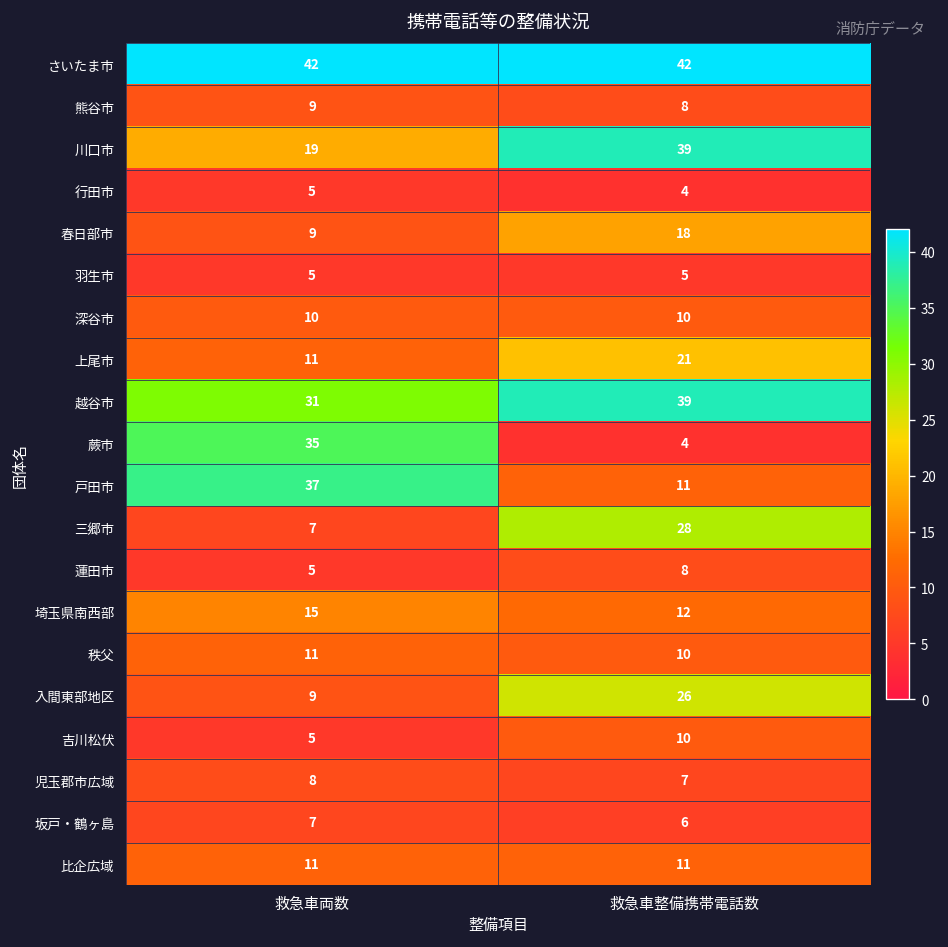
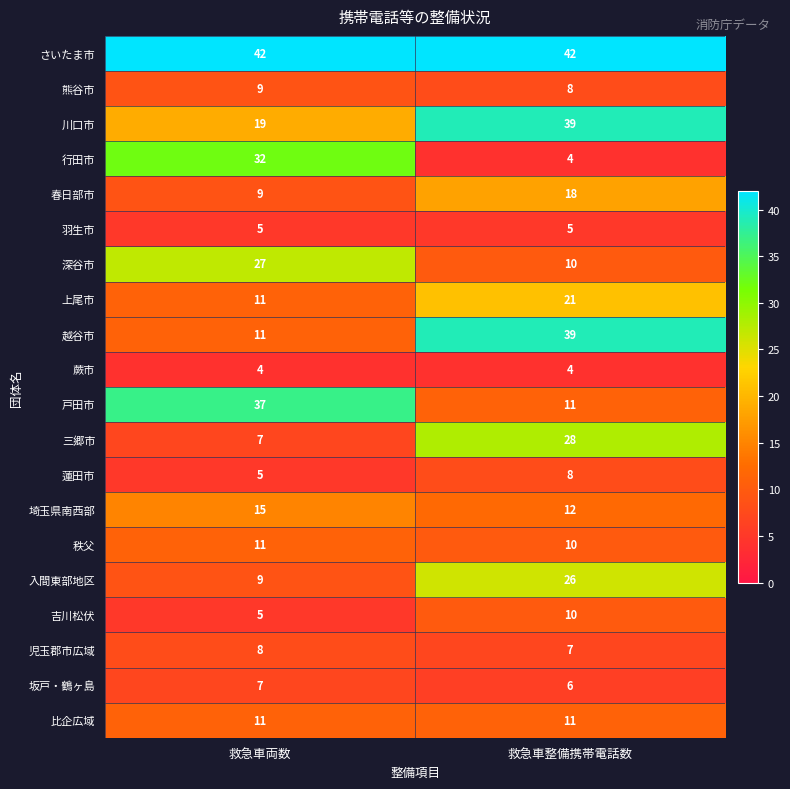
  {
    "さいたま市": {
      "救急車両数": 42,
      "救急車整備携帯電話数": 42
    },
    "熊谷市": {
      "救急車両数": 9,
      "救急車整備携帯電話数": 8
    },
    "川口市": {
      "救急車両数": 19,
      "救急車整備携帯電話数": 39
    },
    "行田市": {
-     "救急車両数": 5,
+     "救急車両数": 32,
      "救急車整備携帯電話数": 4
    },
    "春日部市": {
      "救急車両数": 9,
      "救急車整備携帯電話数": 18
    },
    "羽生市": {
      "救急車両数": 5,
      "救急車整備携帯電話数": 5
    },
    "深谷市": {
-     "救急車両数": 10,
+     "救急車両数": 27,
      "救急車整備携帯電話数": 10
    },
    "上尾市": {
      "救急車両数": 11,
      "救急車整備携帯電話数": 21
    },
    "越谷市": {
-     "救急車両数": 31,
+     "救急車両数": 11,
      "救急車整備携帯電話数": 39
    },
    "蕨市": {
-     "救急車両数": 35,
+     "救急車両数": 4,
      "救急車整備携帯電話数": 4
    },
    "戸田市": {
      "救急車両数": 37,
      "救急車整備携帯電話数": 11
    },
    "三郷市": {
      "救急車両数": 7,
      "救急車整備携帯電話数": 28
    },
    "蓮田市": {
      "救急車両数": 5,
      "救急車整備携帯電話数": 8
    },
    "埼玉県南西部": {
      "救急車両数": 15,
      "救急車整備携帯電話数": 12
    },
    "秩父": {
      "救急車両数": 11,
      "救急車整備携帯電話数": 10
    },
    "入間東部地区": {
      "救急車両数": 9,
      "救急車整備携帯電話数": 26
    },
    "吉川松伏": {
      "救急車両数": 5,
      "救急車整備携帯電話数": 10
    },
    "児玉郡市広域": {
      "救急車両数": 8,
      "救急車整備携帯電話数": 7
    },
    "坂戸・鶴ヶ島": {
      "救急車両数": 7,
      "救急車整備携帯電話数": 6
    },
    "比企広域": {
      "救急車両数": 11,
      "救急車整備携帯電話数": 11
    }
  }
